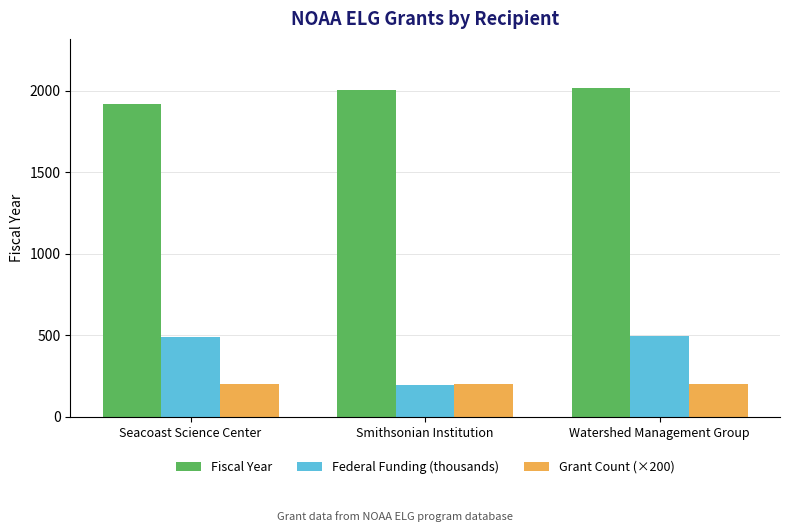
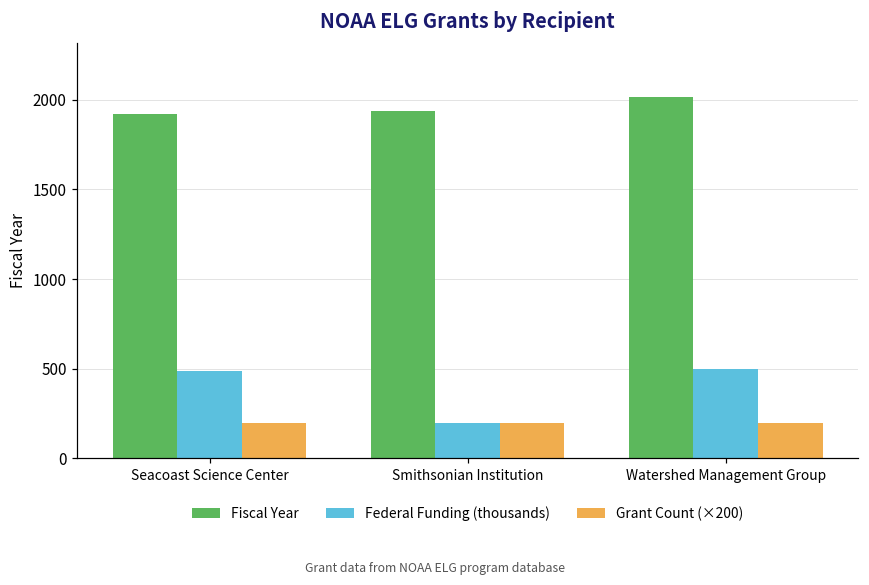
  {
    "Fiscal Year": {
      "Seacoast Science Center": 1920,
-     "Smithsonian Institution": 2010,
+     "Smithsonian Institution": 1940,
      "Watershed Management Group": 2020
    },
    "Federal Funding (thousands)": {
      "Seacoast Science Center": 490,
      "Smithsonian Institution": 200,
      "Watershed Management Group": 500
    },
    "Grant Count (×200)": {
      "Seacoast Science Center": 200,
      "Smithsonian Institution": 200,
      "Watershed Management Group": 200
    }
  }
